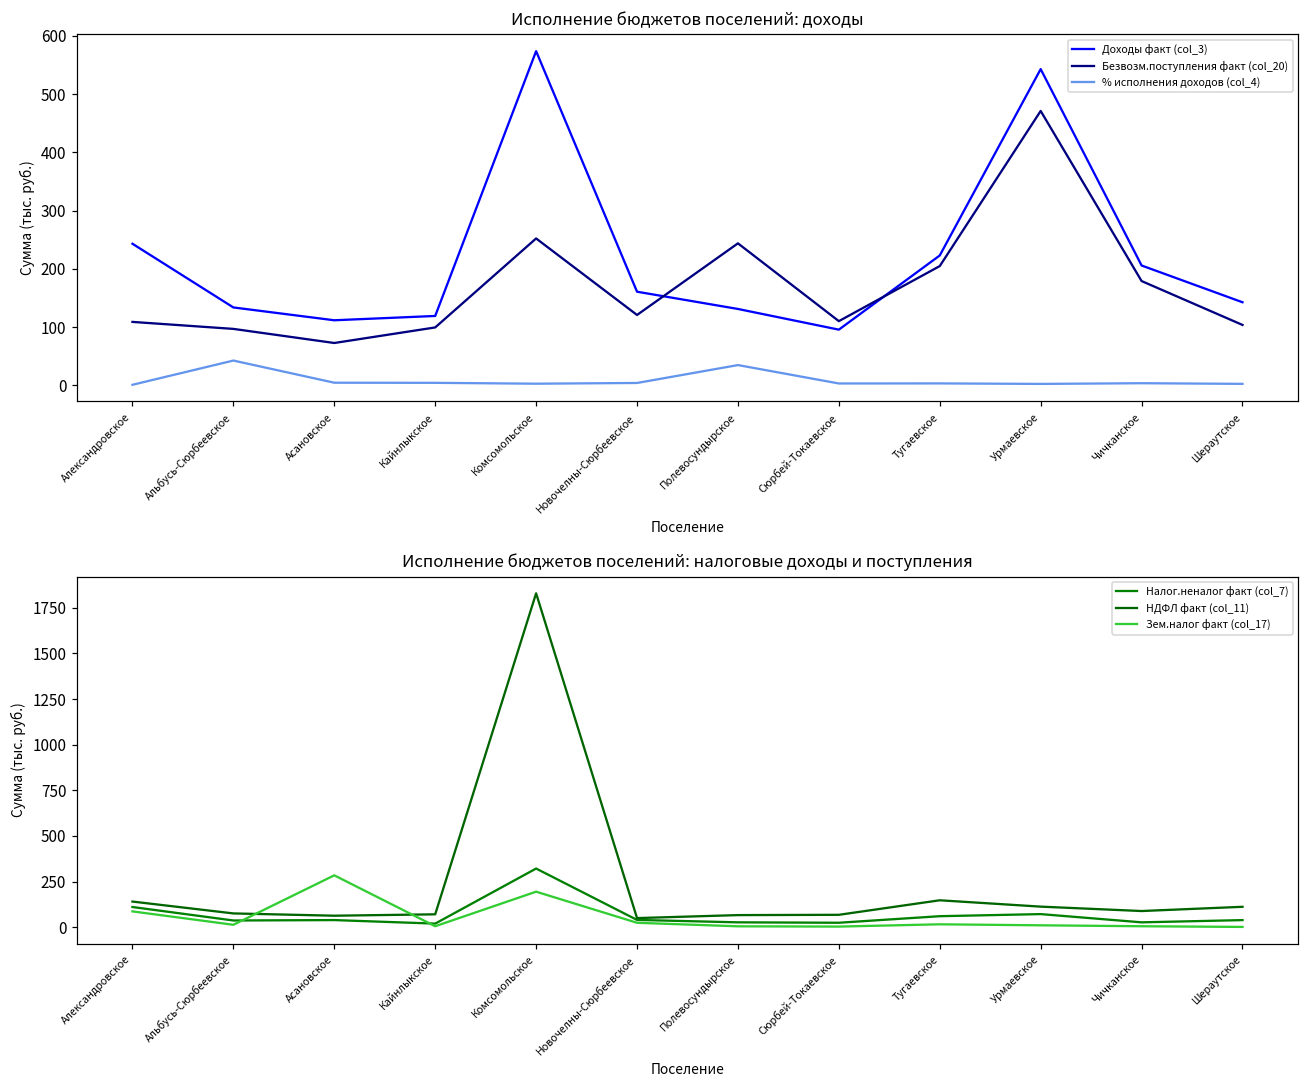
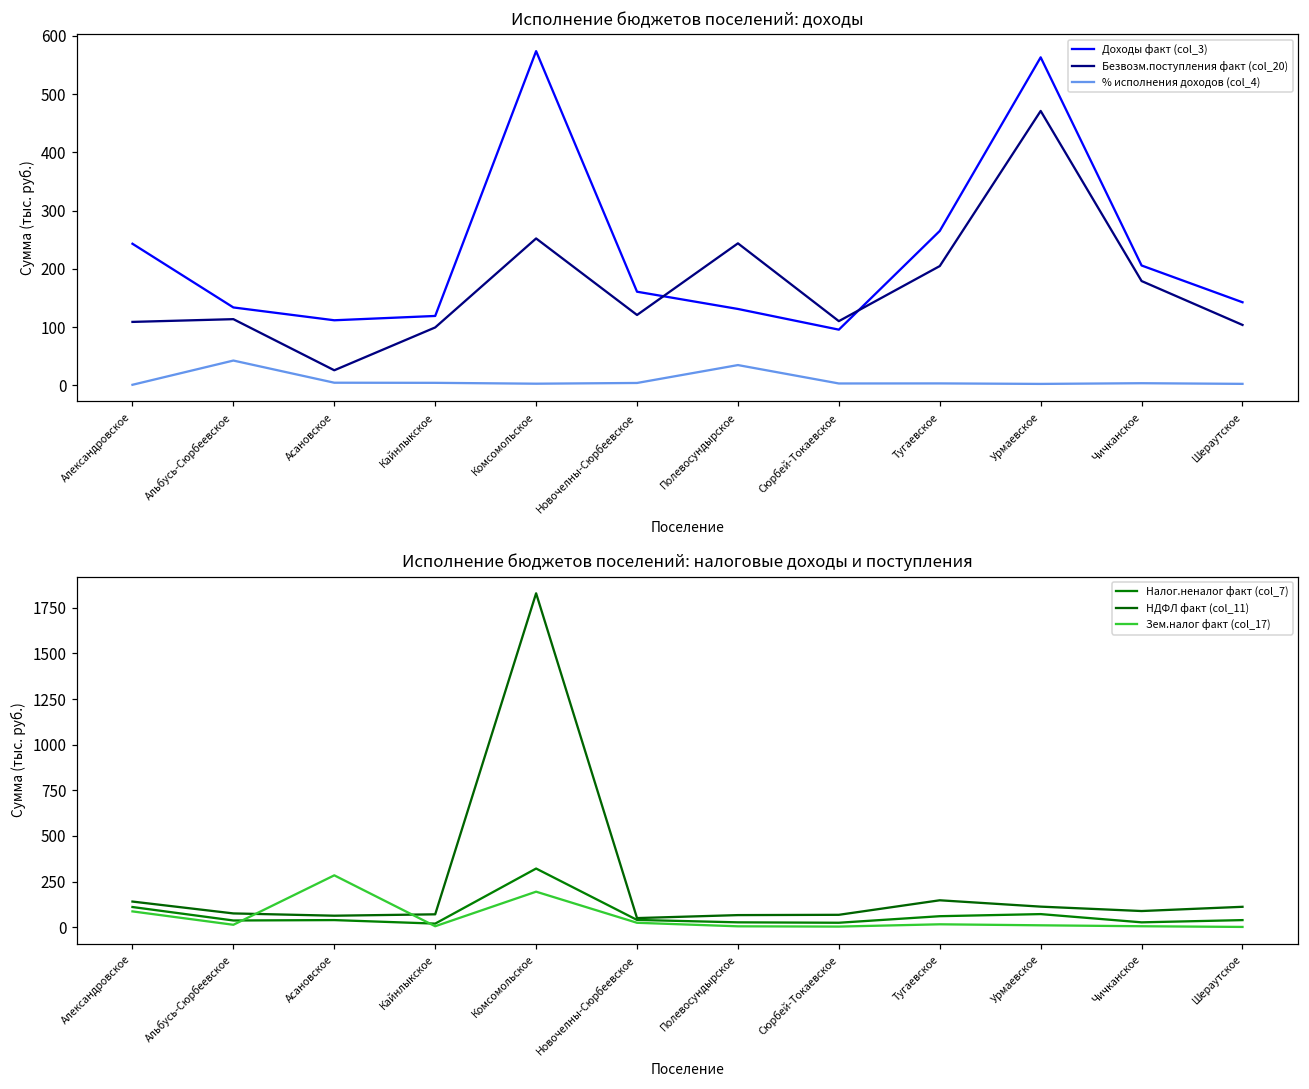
  {
    "Исполнение бюджетов поселений: доходы": {
      "Доходы факт (col_3)": {
        "Александровское": 240,
        "Альбусь-Сюрбеевское": 130,
        "Асановское": 110,
        "Кайнлыкское": 120,
        "Комсомольское": 570,
        "Новочелны-Сюрбеевское": 160,
        "Полевосундырское": 130,
        "Сюрбей-Токаевское": 100,
-       "Тугаевское": 220,
-       "Урмаевское": 540,
+       "Тугаевское": 270,
+       "Урмаевское": 560,
        "Чичканское": 210,
        "Шераутское": 140
      },
      "Безвозм.поступления факт (col_20)": {
        "Александровское": 110,
-       "Альбусь-Сюрбеевское": 100,
-       "Асановское": 70,
+       "Альбусь-Сюрбеевское": 110,
+       "Асановское": 30,
        "Кайнлыкское": 100,
        "Комсомольское": 250,
        "Новочелны-Сюрбеевское": 120,
        "Полевосундырское": 240,
        "Сюрбей-Токаевское": 110,
        "Тугаевское": 200,
        "Урмаевское": 470,
        "Чичканское": 180,
        "Шераутское": 100
      },
      "% исполнения доходов (col_4)": {
        "Александровское": 0,
        "Альбусь-Сюрбеевское": 40,
        "Асановское": 0,
        "Кайнлыкское": 0,
        "Комсомольское": 0,
        "Новочелны-Сюрбеевское": 0,
        "Полевосундырское": 30,
        "Сюрбей-Токаевское": 0,
        "Тугаевское": 0,
        "Урмаевское": 0,
        "Чичканское": 0,
        "Шераутское": 0
      }
    },
    "Исполнение бюджетов поселений: налоговые доходы и поступления": {
      "Зем.налог факт (col_17)": {
        "Александровское": 90,
        "Альбусь-Сюрбеевское": 10,
        "Асановское": 280,
        "Комсомольское": 190,
        "Новочелны-Сюрбеевское": 20,
        "Полевосундырское": 0,
        "Сюрбей-Токаевское": 0,
        "Тугаевское": 20,
        "Урмаевское": 10,
        "Чичканское": 10,
        "Шераутское": 0
      }
    }
  }
